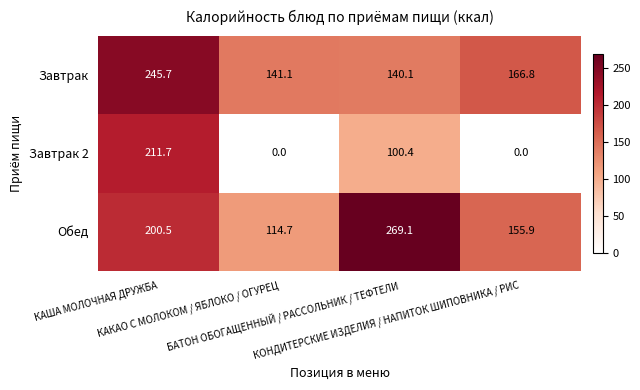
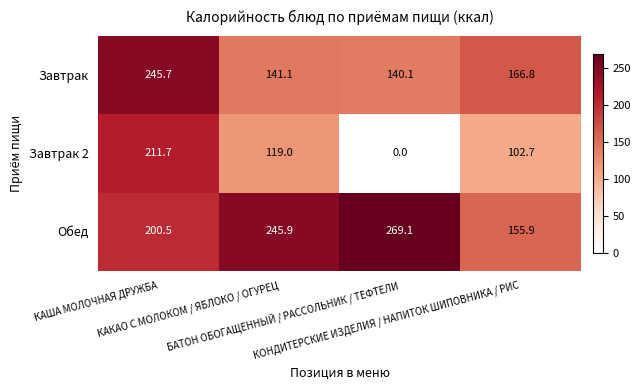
  {
    "Завтрак": {
      "КАША МОЛОЧНАЯ ДРУЖБА": 245.7,
      "КАКАО С МОЛОКОМ / ЯБЛОКО / ОГУРЕЦ": 141.1,
      "БАТОН ОБОГАЩЕННЫЙ / РАССОЛЬНИК / ТЕФТЕЛИ": 140.1,
      "КОНДИТЕРСКИЕ ИЗДЕЛИЯ / НАПИТОК ШИПОВНИКА / РИС": 166.8
    },
    "Завтрак 2": {
      "КАША МОЛОЧНАЯ ДРУЖБА": 211.7,
-     "КАКАО С МОЛОКОМ / ЯБЛОКО / ОГУРЕЦ": 0.0,
-     "БАТОН ОБОГАЩЕННЫЙ / РАССОЛЬНИК / ТЕФТЕЛИ": 100.4,
-     "КОНДИТЕРСКИЕ ИЗДЕЛИЯ / НАПИТОК ШИПОВНИКА / РИС": 0.0
+     "КАКАО С МОЛОКОМ / ЯБЛОКО / ОГУРЕЦ": 119.0,
+     "БАТОН ОБОГАЩЕННЫЙ / РАССОЛЬНИК / ТЕФТЕЛИ": 0.0,
+     "КОНДИТЕРСКИЕ ИЗДЕЛИЯ / НАПИТОК ШИПОВНИКА / РИС": 102.7
    },
    "Обед": {
      "КАША МОЛОЧНАЯ ДРУЖБА": 200.5,
-     "КАКАО С МОЛОКОМ / ЯБЛОКО / ОГУРЕЦ": 114.7,
+     "КАКАО С МОЛОКОМ / ЯБЛОКО / ОГУРЕЦ": 245.9,
      "БАТОН ОБОГАЩЕННЫЙ / РАССОЛЬНИК / ТЕФТЕЛИ": 269.1,
      "КОНДИТЕРСКИЕ ИЗДЕЛИЯ / НАПИТОК ШИПОВНИКА / РИС": 155.9
    }
  }
